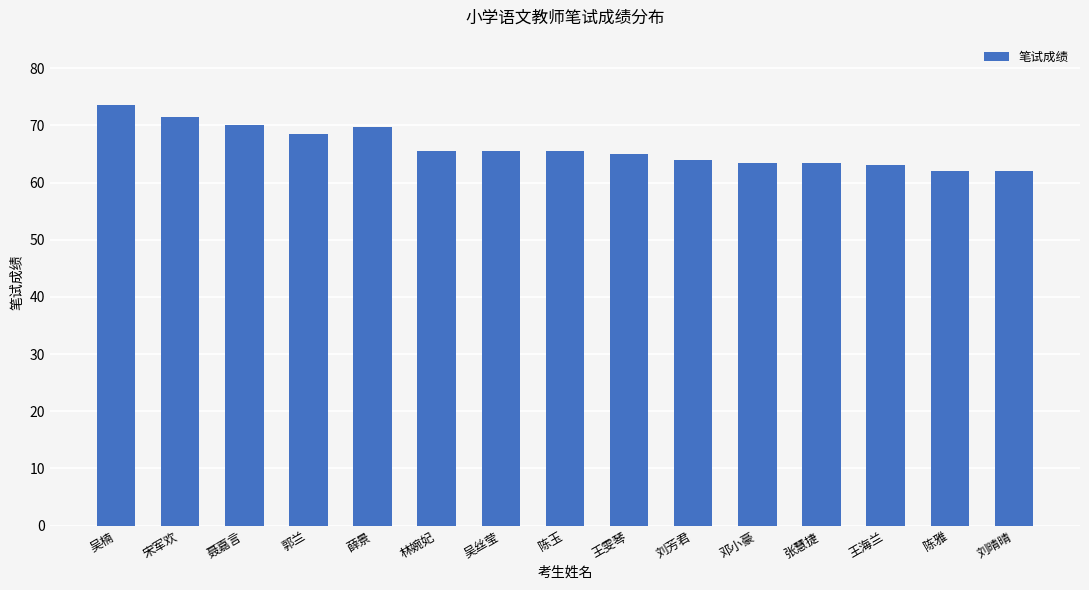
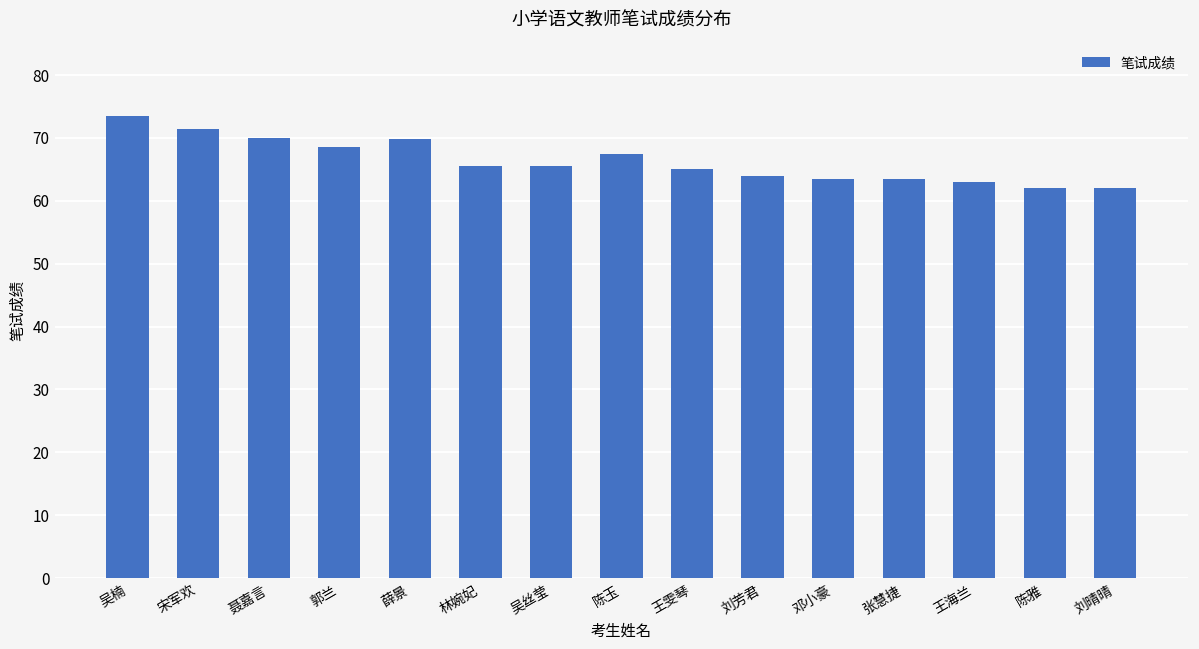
  {
    "吴楠": 74,
    "宋军欢": 72,
    "聂嘉言": 70,
    "郭兰": 69,
    "薛景": 70,
    "林婉妃": 66,
    "吴丝莹": 66,
-   "陈玉": 66,
+   "陈玉": 68,
    "王雯琴": 65,
    "刘芳君": 64,
    "邓小豪": 64,
    "张慧捷": 64,
    "王海兰": 63,
    "陈雅": 62,
    "刘晴晴": 62
  }
